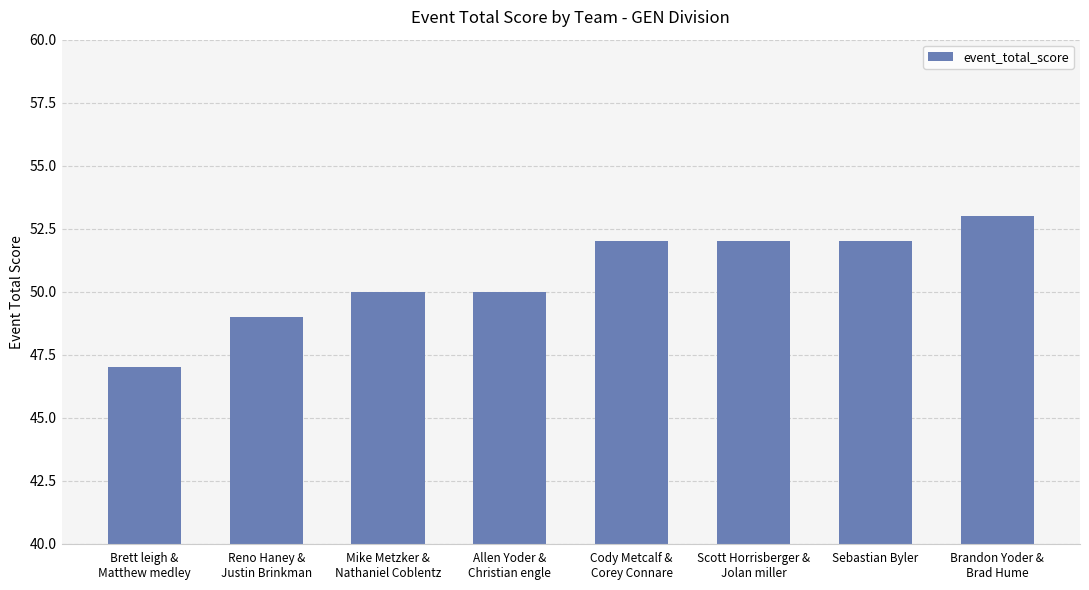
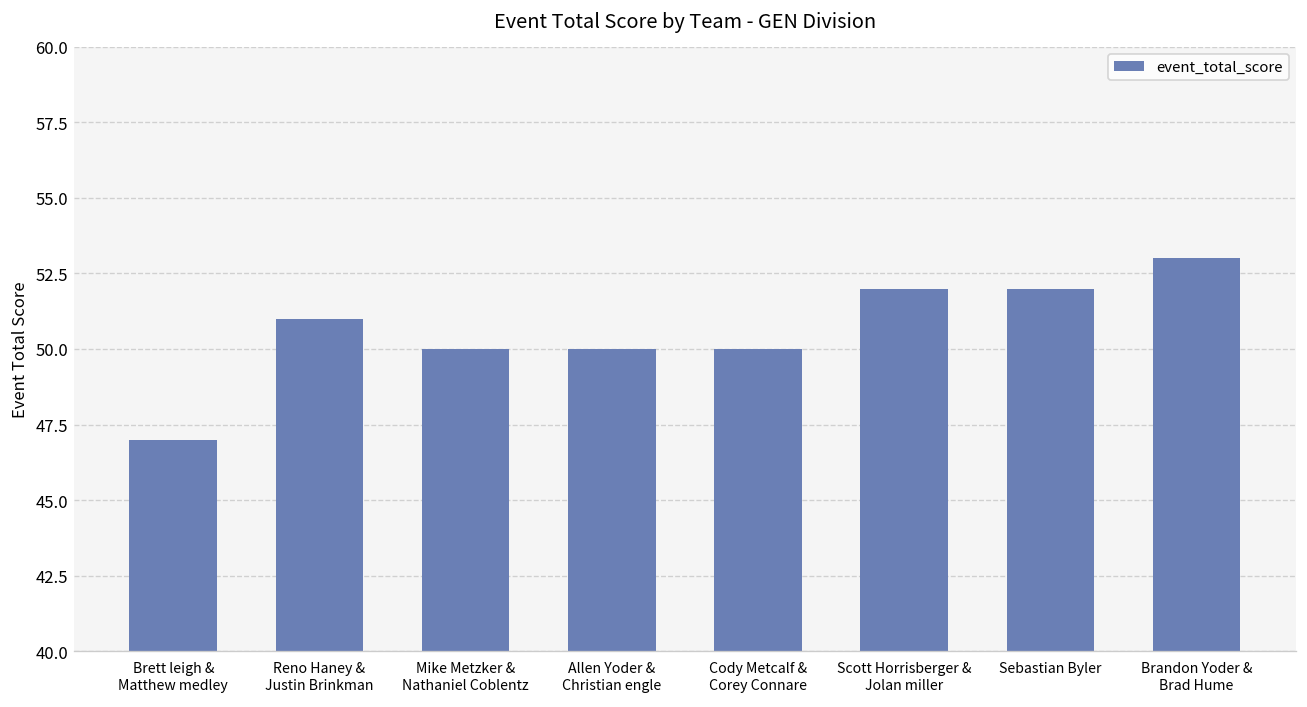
  {
    "Brett leigh & Matthew medley": 47,
-   "Reno Haney & Justin Brinkman": 49,
+   "Reno Haney & Justin Brinkman": 51,
    "Mike Metzker & Nathaniel Coblentz": 50,
    "Allen Yoder & Christian engle": 50,
-   "Cody Metcalf & Corey Connare": 52,
+   "Cody Metcalf & Corey Connare": 50,
    "Scott Horrisberger & Jolan miller": 52,
    "Sebastian Byler": 52,
    "Brandon Yoder & Brad Hume": 53
  }
